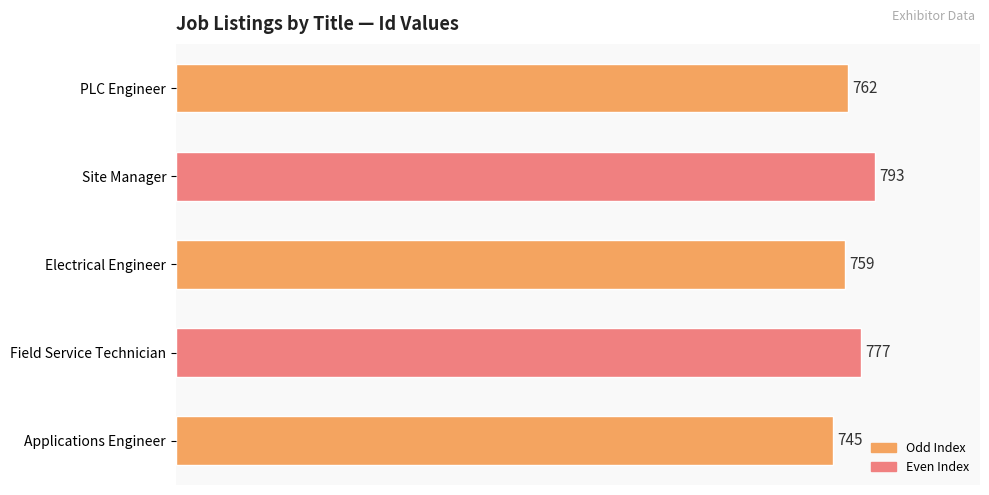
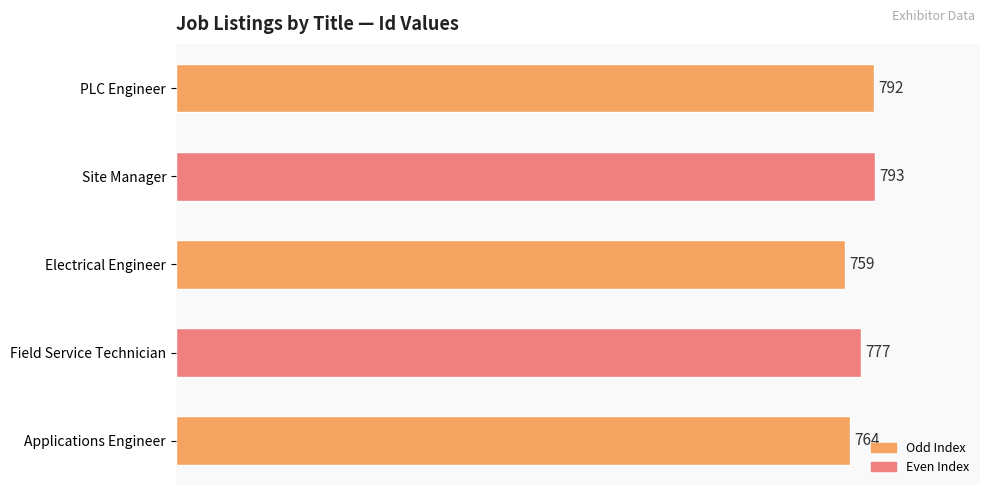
  {
-   "PLC Engineer": 762,
+   "PLC Engineer": 792,
    "Site Manager": 793,
    "Electrical Engineer": 759,
    "Field Service Technician": 777,
-   "Applications Engineer": 745
+   "Applications Engineer": 764
  }
